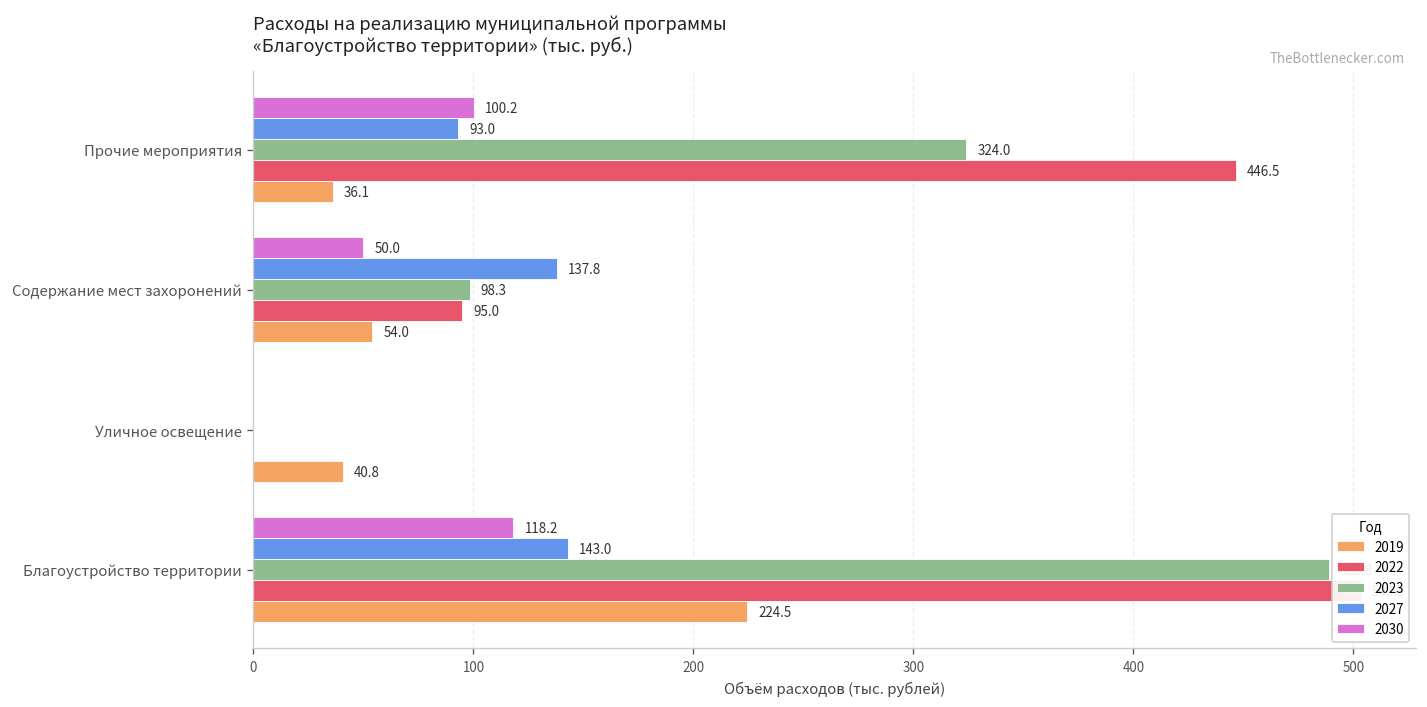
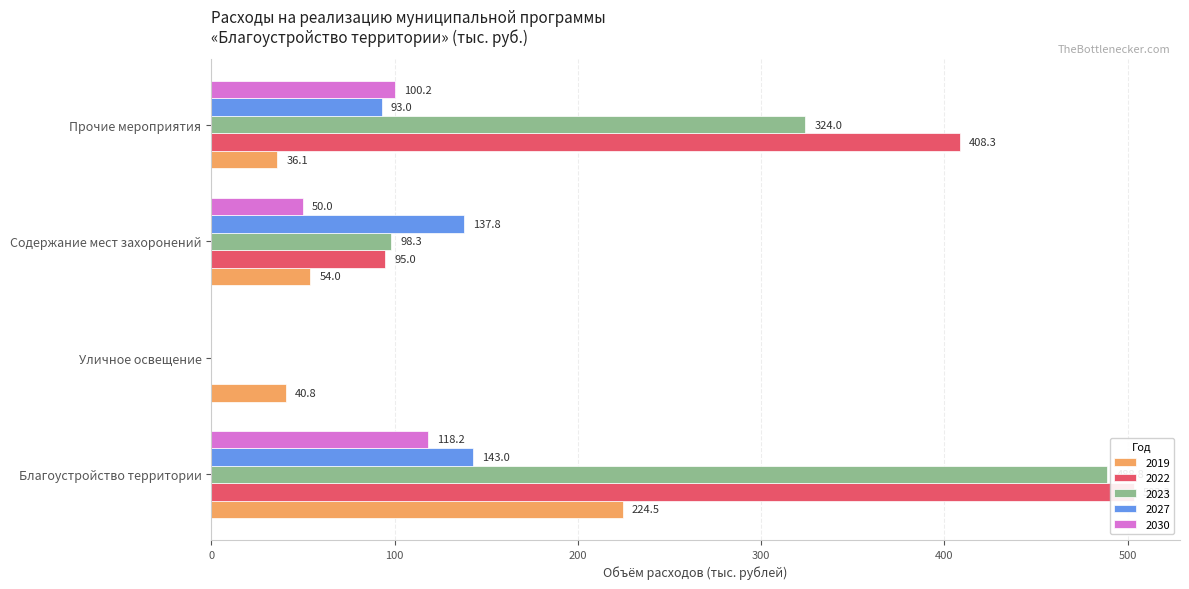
  {
    "2019": {
      "Прочие мероприятия": 36.1,
      "Содержание мест захоронений": 54.0,
      "Уличное освещение": 40.8,
      "Благоустройство территории": 224.5
    },
    "2022": {
-     "Прочие мероприятия": 446.5,
+     "Прочие мероприятия": 408.3,
      "Содержание мест захоронений": 95.0
    },
    "2023": {
      "Прочие мероприятия": 324.0,
      "Содержание мест захоронений": 98.3
    },
    "2027": {
      "Прочие мероприятия": 93.0,
      "Содержание мест захоронений": 137.8,
      "Благоустройство территории": 143.0
    },
    "2030": {
      "Прочие мероприятия": 100.2,
      "Содержание мест захоронений": 50.0,
      "Благоустройство территории": 118.2
    }
  }
